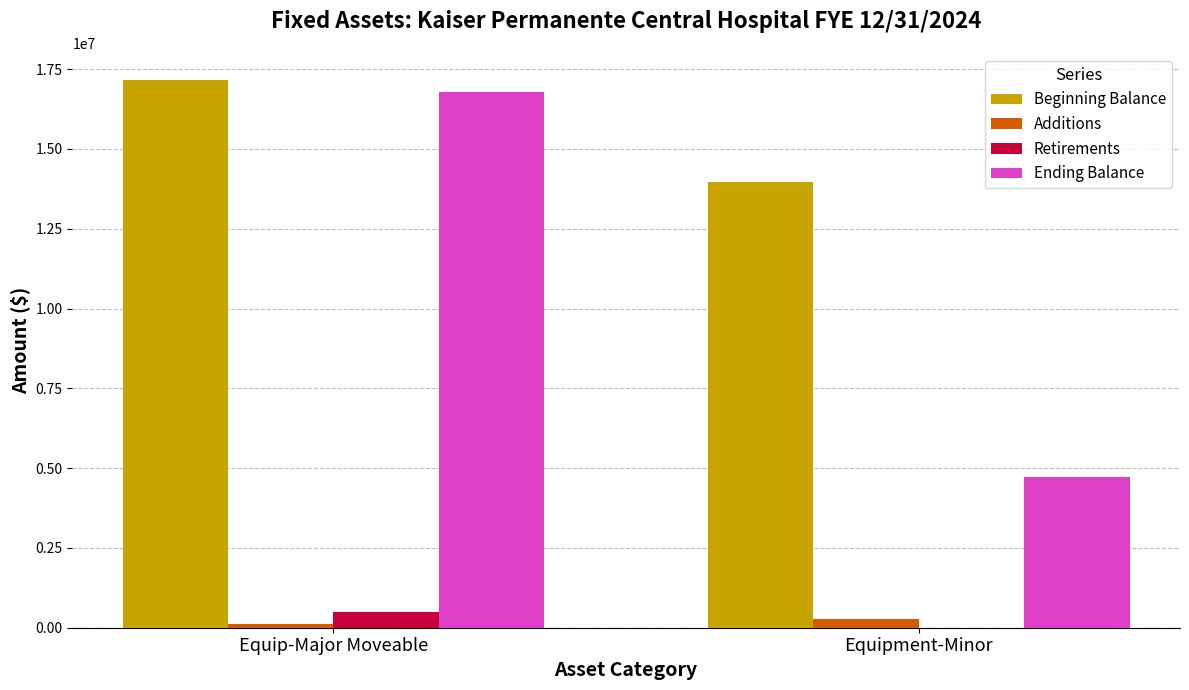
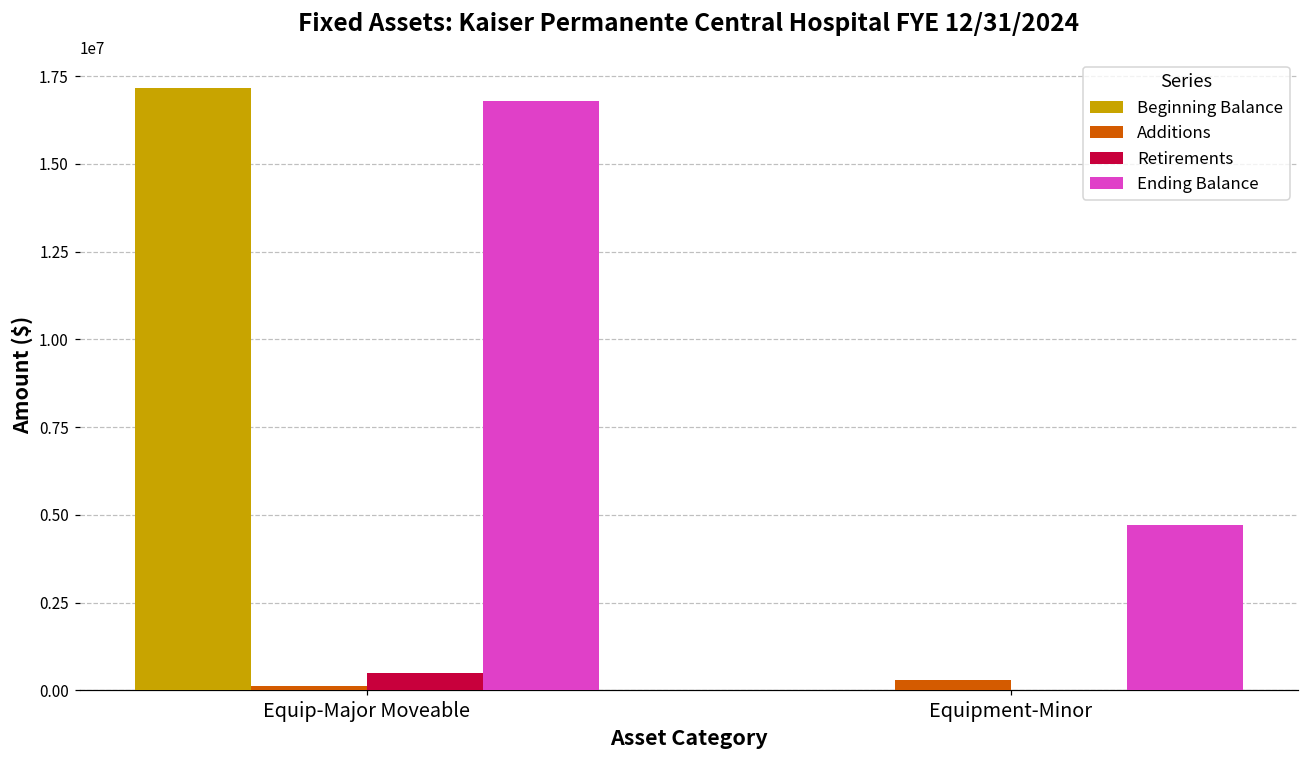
  {
    "Beginning Balance": {
      "Equip-Major Moveable": 17100000,
-     "Equipment-Minor": 14000000
+     "Equipment-Minor": 0
    },
    "Additions": {
      "Equip-Major Moveable": 100000,
      "Equipment-Minor": 300000
    },
    "Retirements": {
      "Equip-Major Moveable": 500000,
      "Equipment-Minor": 0
    },
    "Ending Balance": {
      "Equip-Major Moveable": 16800000,
      "Equipment-Minor": 4700000
    }
  }
